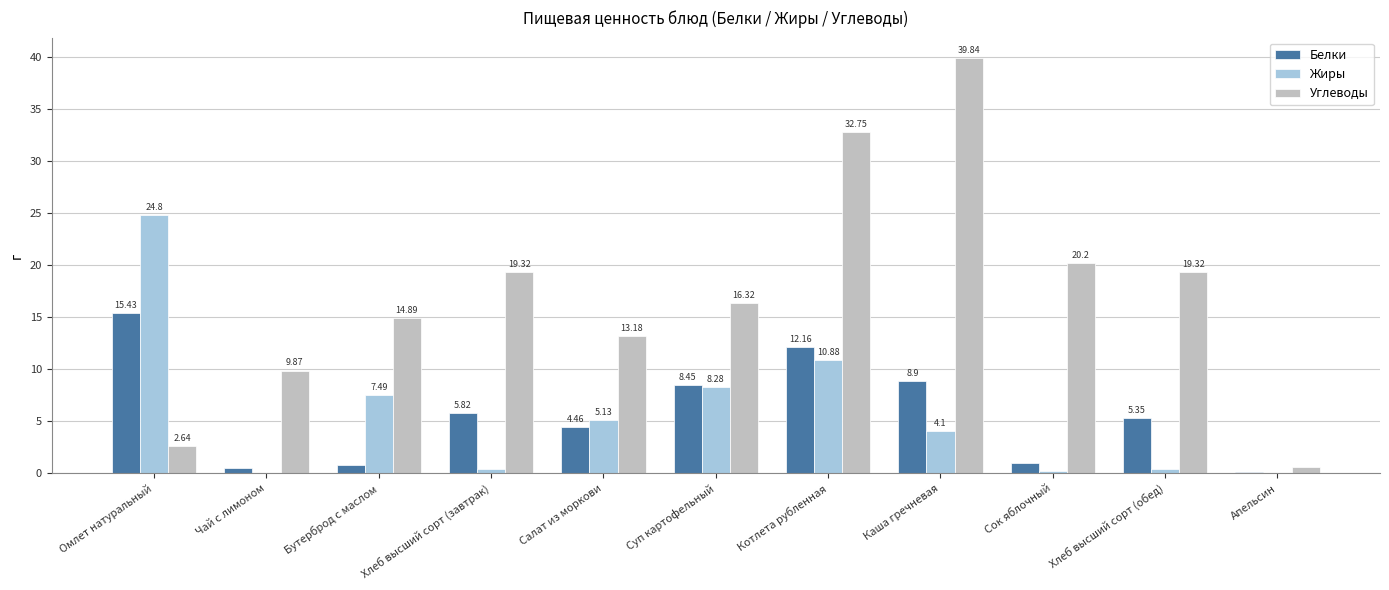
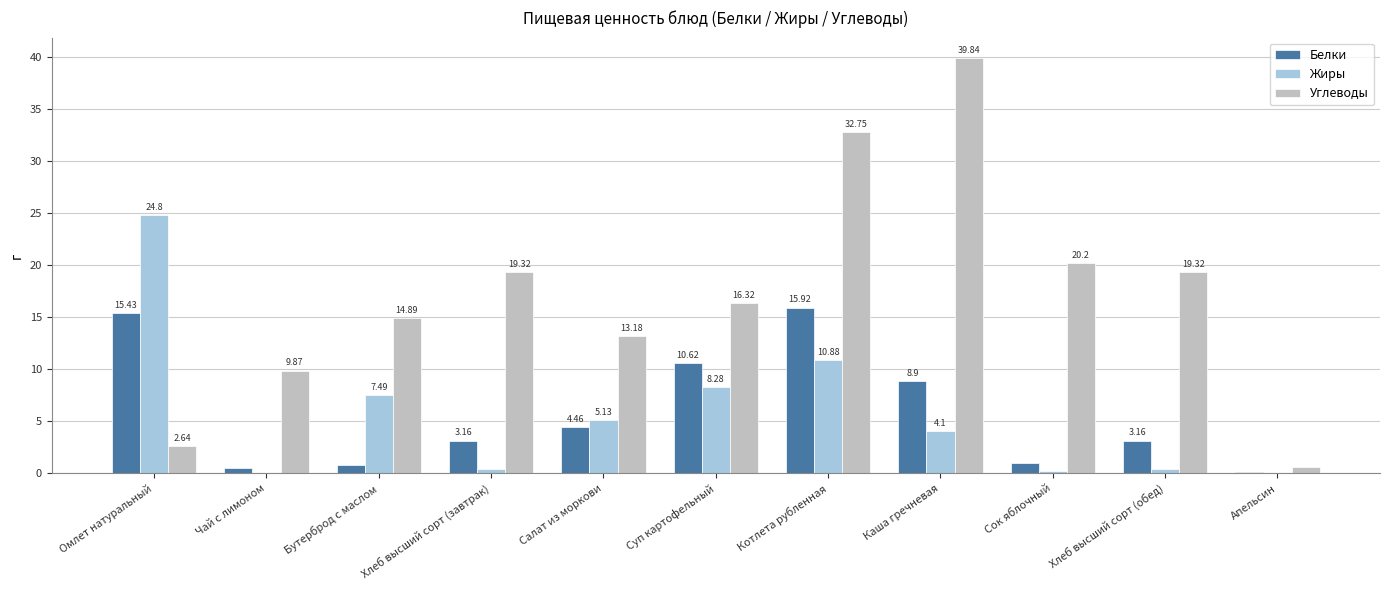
  {
    "Белки": {
      "Омлет натуральный": 15.43,
-     "Хлеб высший сорт (завтрак)": 5.82,
+     "Хлеб высший сорт (завтрак)": 3.16,
      "Салат из моркови": 4.46,
-     "Суп картофельный": 8.45,
-     "Котлета рубленная": 12.16,
+     "Суп картофельный": 10.62,
+     "Котлета рубленная": 15.92,
      "Каша гречневая": 8.9,
-     "Хлеб высший сорт (обед)": 5.35
+     "Хлеб высший сорт (обед)": 3.16
    }
  }
